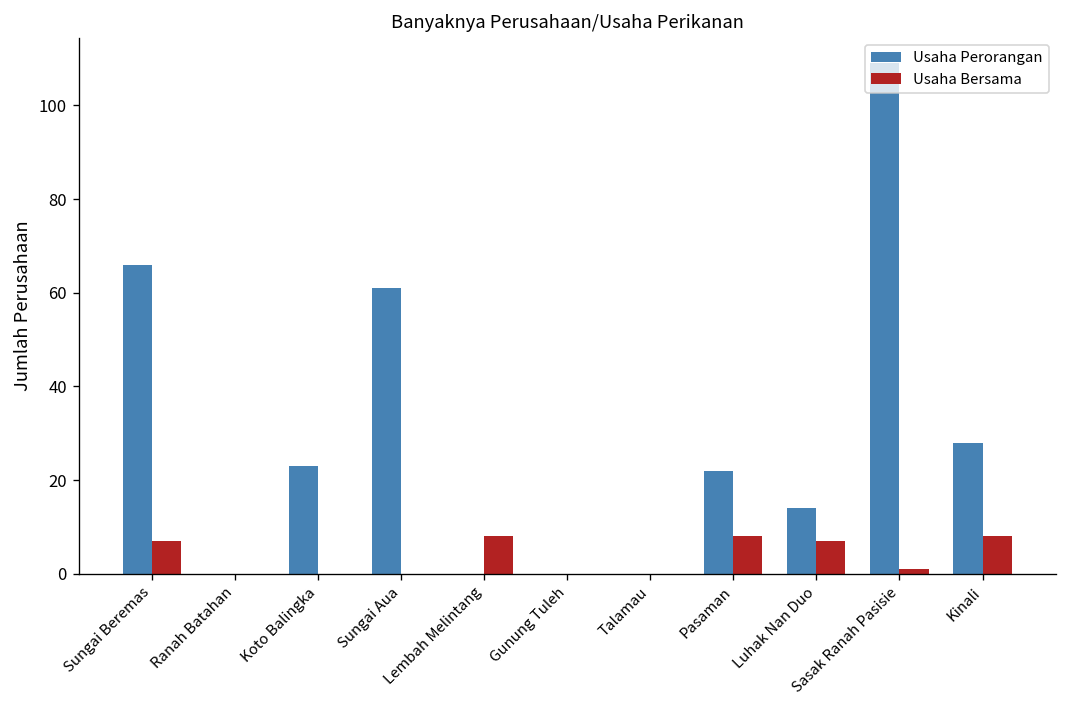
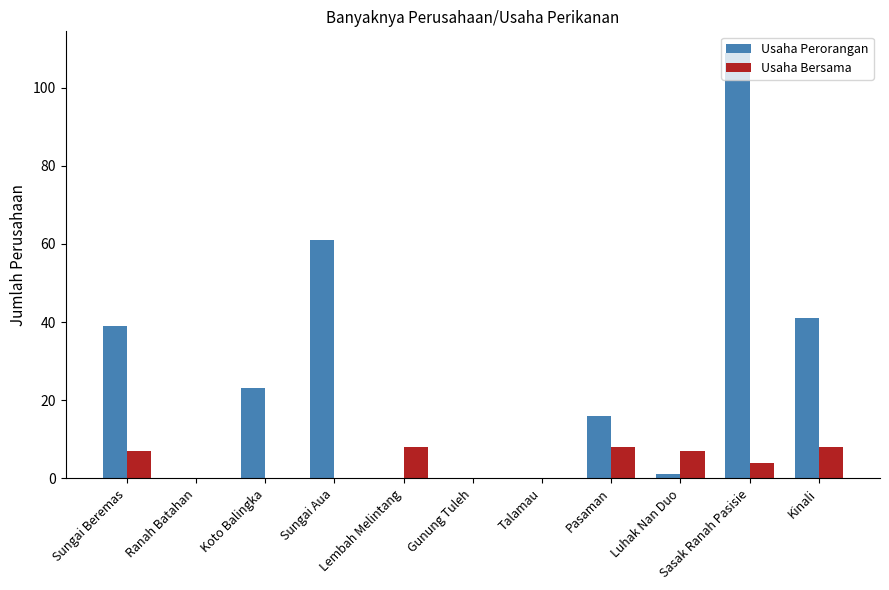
  {
    "Usaha Perorangan": {
-     "Sungai Beremas": 66,
+     "Sungai Beremas": 39,
      "Ranah Batahan": 0,
      "Koto Balingka": 23,
      "Sungai Aua": 61,
      "Lembah Melintang": 0,
      "Gunung Tuleh": 0,
      "Talamau": 0,
-     "Pasaman": 22,
-     "Luhak Nan Duo": 14,
-     "Kinali": 28
+     "Pasaman": 16,
+     "Luhak Nan Duo": 1,
+     "Kinali": 41
    },
    "Usaha Bersama": {
      "Sungai Beremas": 7,
      "Ranah Batahan": 0,
      "Koto Balingka": 0,
      "Sungai Aua": 0,
      "Lembah Melintang": 8,
      "Gunung Tuleh": 0,
      "Talamau": 0,
      "Pasaman": 8,
      "Luhak Nan Duo": 7,
-     "Sasak Ranah Pasisie": 1,
+     "Sasak Ranah Pasisie": 4,
      "Kinali": 8
    }
  }
